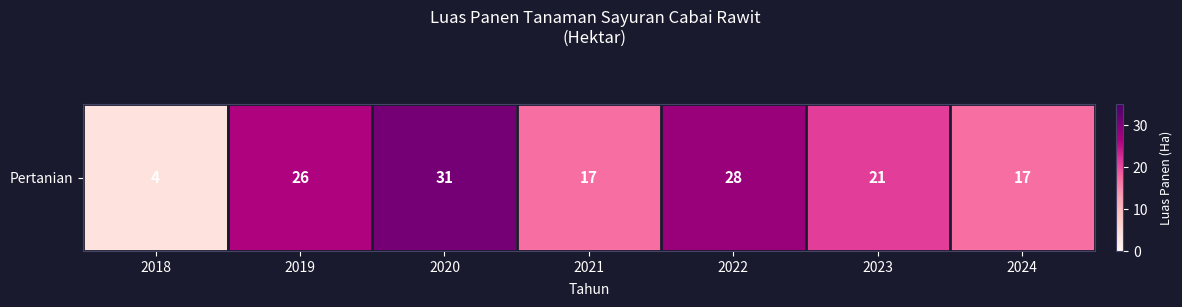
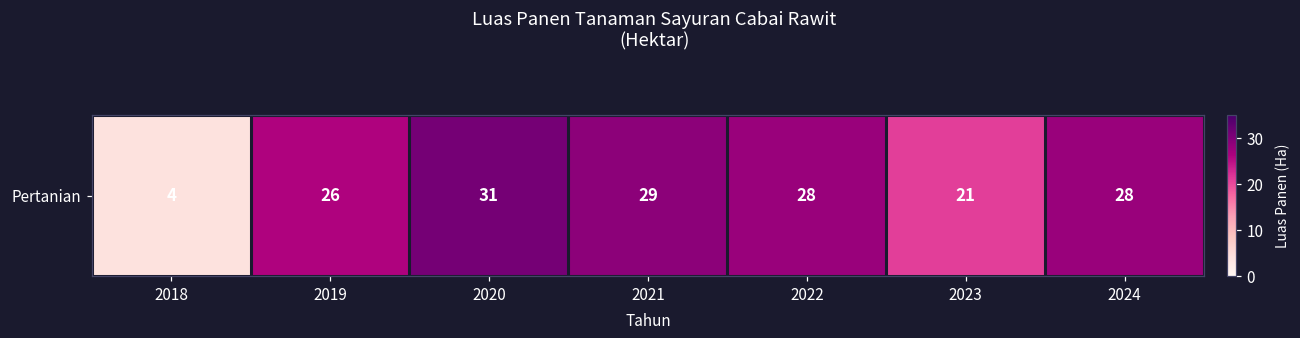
  {
    "Pertanian": {
      "2019": 26,
      "2020": 31,
-     "2021": 17,
+     "2021": 29,
      "2022": 28,
      "2023": 21,
-     "2024": 17
+     "2024": 28
    }
  }
